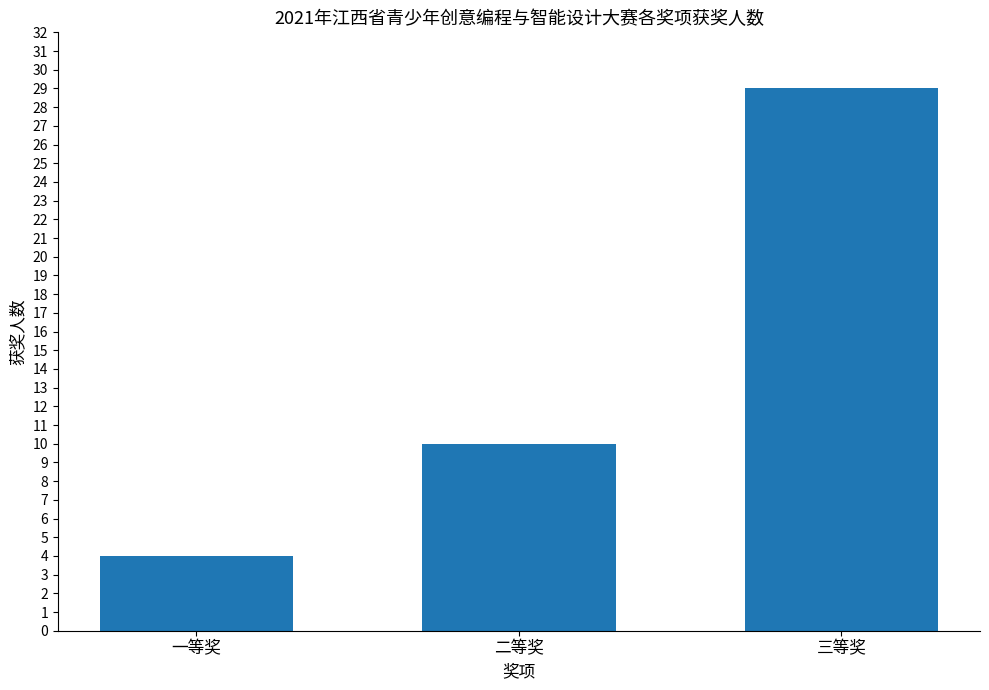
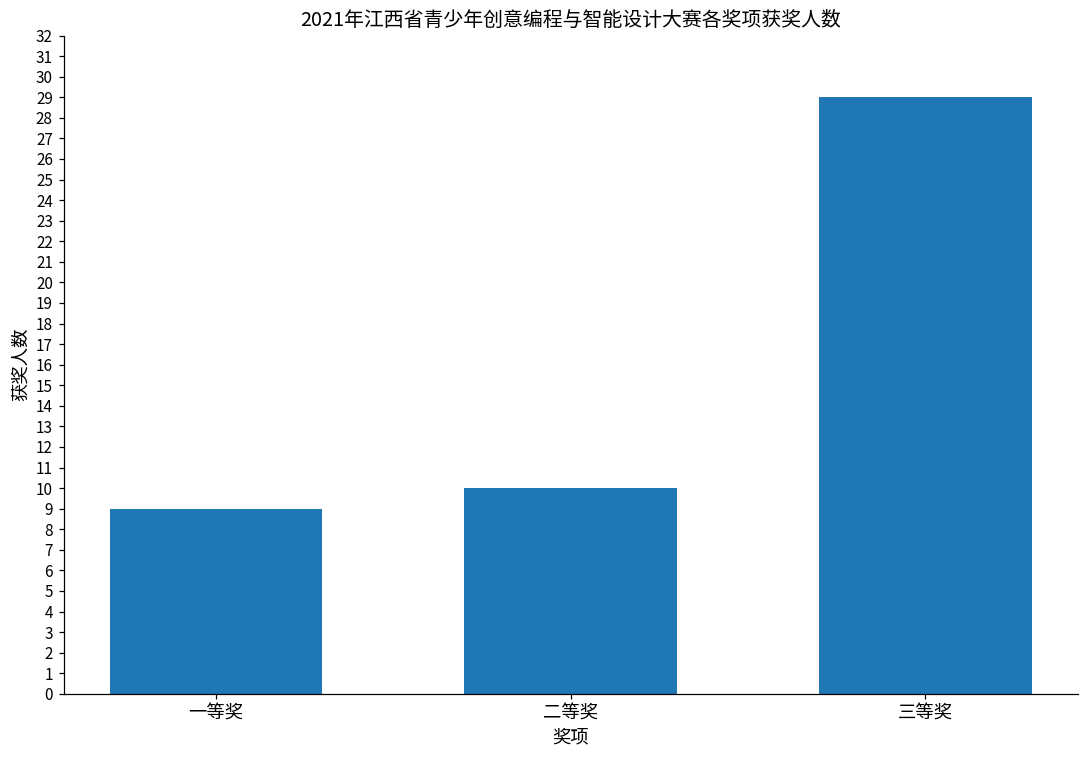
  {
-   "一等奖": 4,
+   "一等奖": 9,
    "二等奖": 10,
    "三等奖": 29
  }
